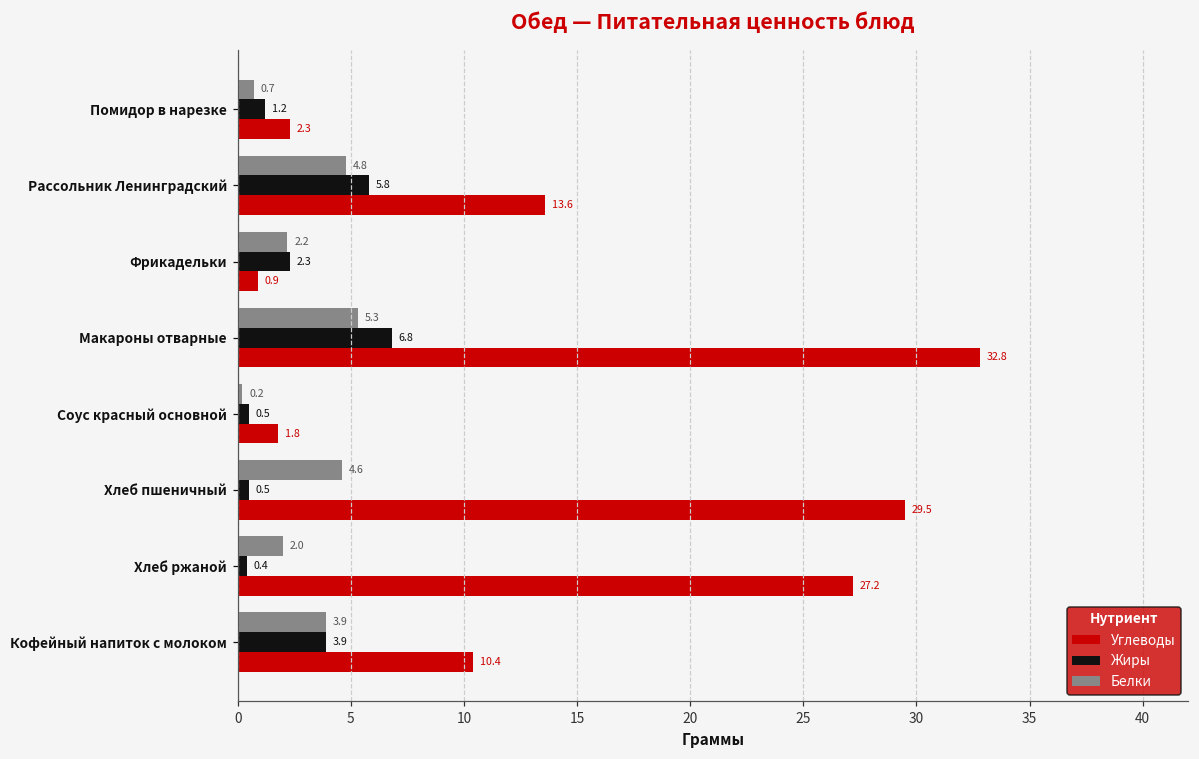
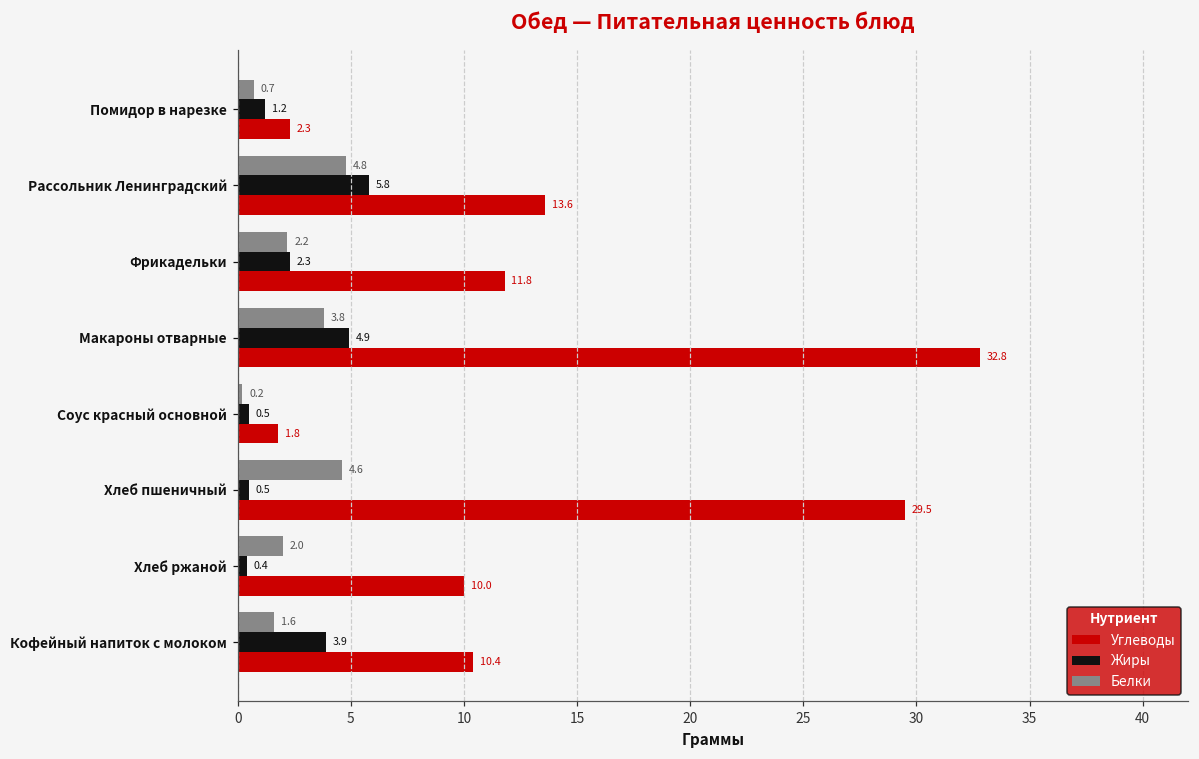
  {
    "Углеводы": {
      "Помидор в нарезке": 2.3,
      "Рассольник Ленинградский": 13.6,
-     "Фрикадельки": 0.9,
+     "Фрикадельки": 11.8,
      "Макароны отварные": 32.8,
      "Соус красный основной": 1.8,
      "Хлеб пшеничный": 29.5,
-     "Хлеб ржаной": 27.2,
+     "Хлеб ржаной": 10.0,
      "Кофейный напиток с молоком": 10.4
    },
    "Жиры": {
      "Помидор в нарезке": 1.2,
      "Рассольник Ленинградский": 5.8,
      "Фрикадельки": 2.3,
-     "Макароны отварные": 6.8,
+     "Макароны отварные": 4.9,
      "Соус красный основной": 0.5,
      "Хлеб пшеничный": 0.5,
      "Хлеб ржаной": 0.4,
      "Кофейный напиток с молоком": 3.9
    },
    "Белки": {
      "Помидор в нарезке": 0.7,
      "Рассольник Ленинградский": 4.8,
      "Фрикадельки": 2.2,
-     "Макароны отварные": 5.3,
+     "Макароны отварные": 3.8,
      "Соус красный основной": 0.2,
      "Хлеб пшеничный": 4.6,
      "Хлеб ржаной": 2.0,
-     "Кофейный напиток с молоком": 3.9
+     "Кофейный напиток с молоком": 1.6
    }
  }
